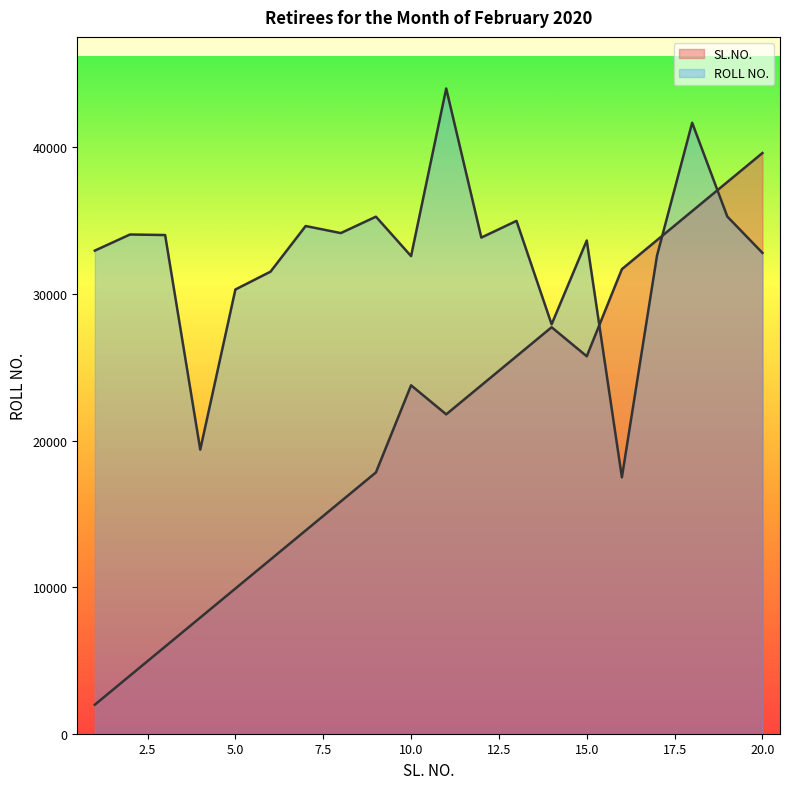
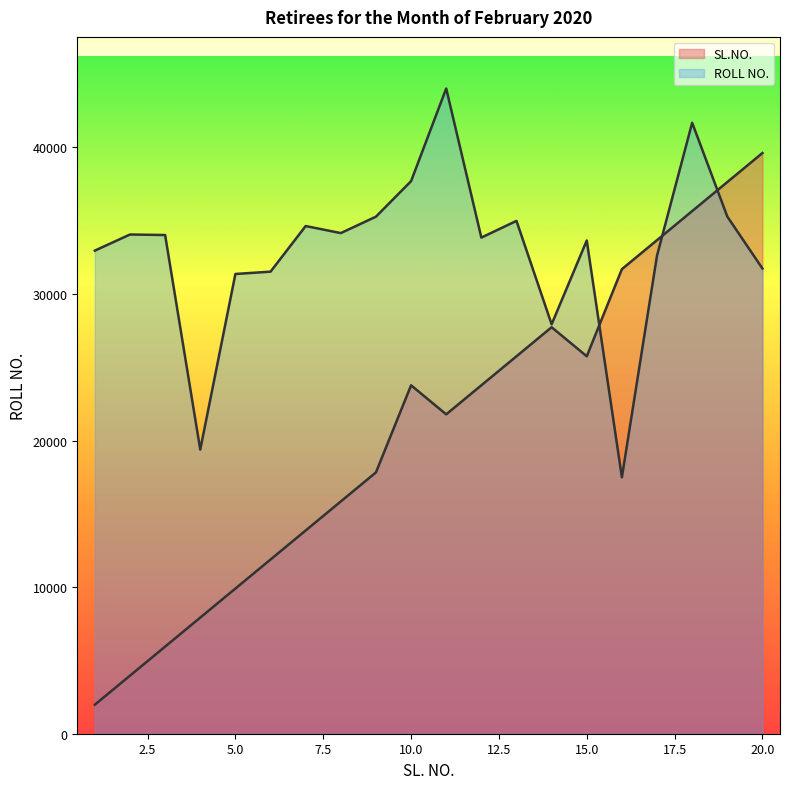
  {
    "SL.NO.": {
      "5.0": 9900,
      "10.0": 23800,
      "15.0": 25800,
      "20.0": 39600
    },
    "ROLL NO.": {
-     "5.0": 30300,
-     "10.0": 32600,
+     "5.0": 31400,
+     "10.0": 37700,
      "15.0": 33600,
-     "20.0": 32800
+     "20.0": 31700
    }
  }
